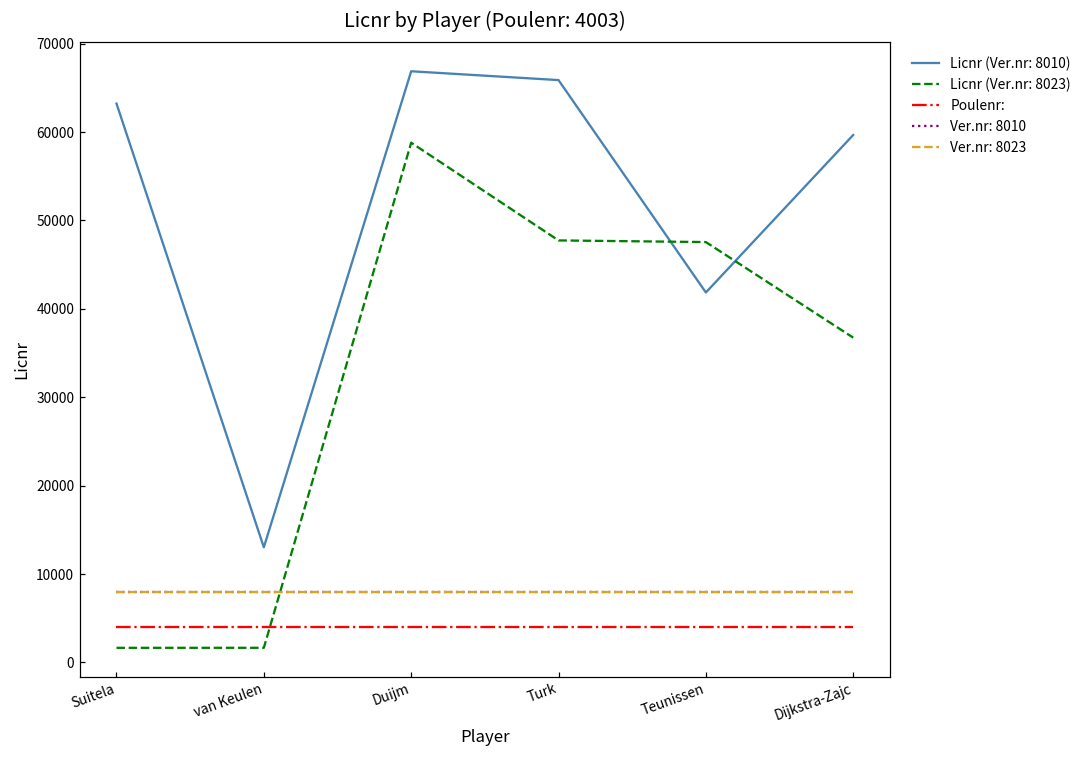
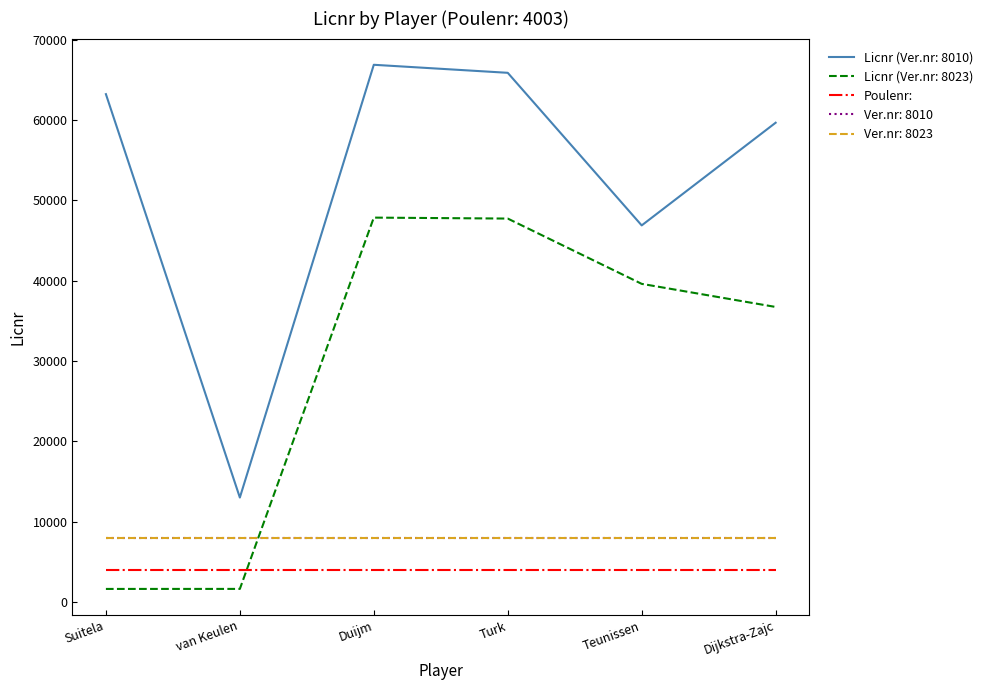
  {
    "Licnr (Ver.nr: 8010)": {
      "Suitela": 63000,
      "van Keulen": 13000,
      "Duijm": 67000,
      "Turk": 66000,
-     "Teunissen": 42000,
+     "Teunissen": 47000,
      "Dijkstra-Zajc": 60000
    },
    "Licnr (Ver.nr: 8023)": {
      "Suitela": 2000,
      "van Keulen": 2000,
-     "Duijm": 59000,
+     "Duijm": 48000,
      "Turk": 48000,
-     "Teunissen": 48000,
+     "Teunissen": 40000,
      "Dijkstra-Zajc": 37000
    },
    "Poulenr:": {
      "Suitela": 4000,
      "van Keulen": 4000,
      "Duijm": 4000,
      "Turk": 4000,
      "Teunissen": 4000,
      "Dijkstra-Zajc": 4000
    },
    "Ver.nr: 8023": {
      "Suitela": 8000,
      "van Keulen": 8000,
      "Duijm": 8000,
      "Turk": 8000,
      "Teunissen": 8000,
      "Dijkstra-Zajc": 8000
    }
  }
